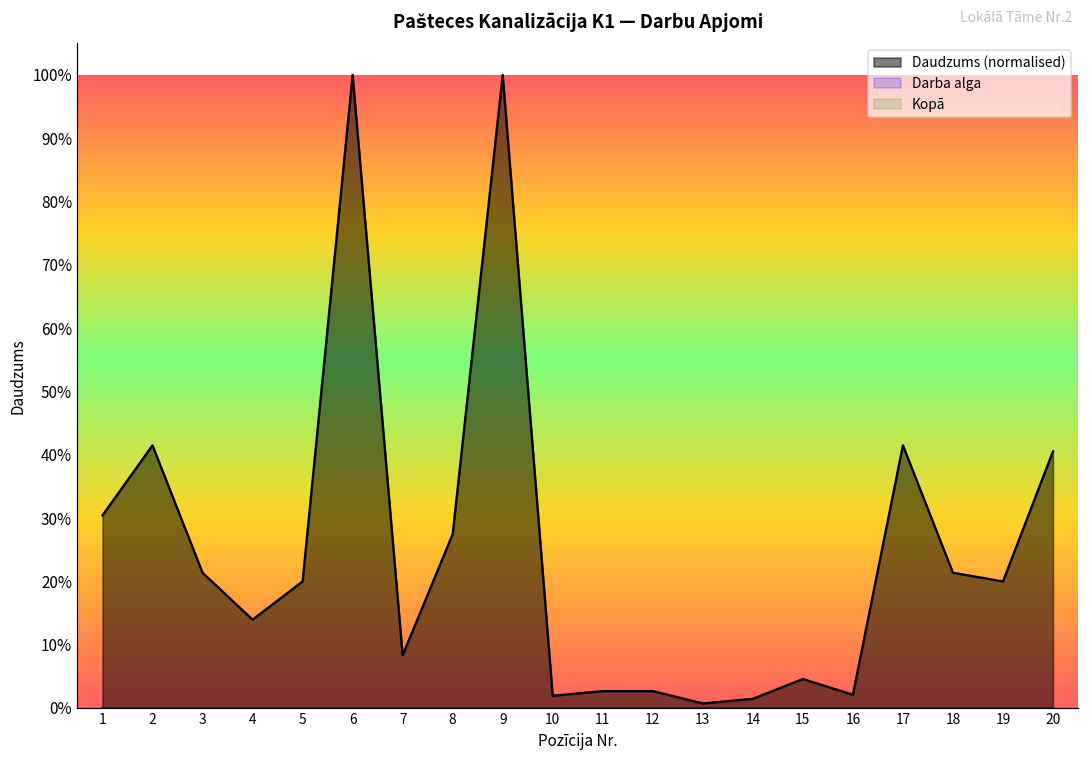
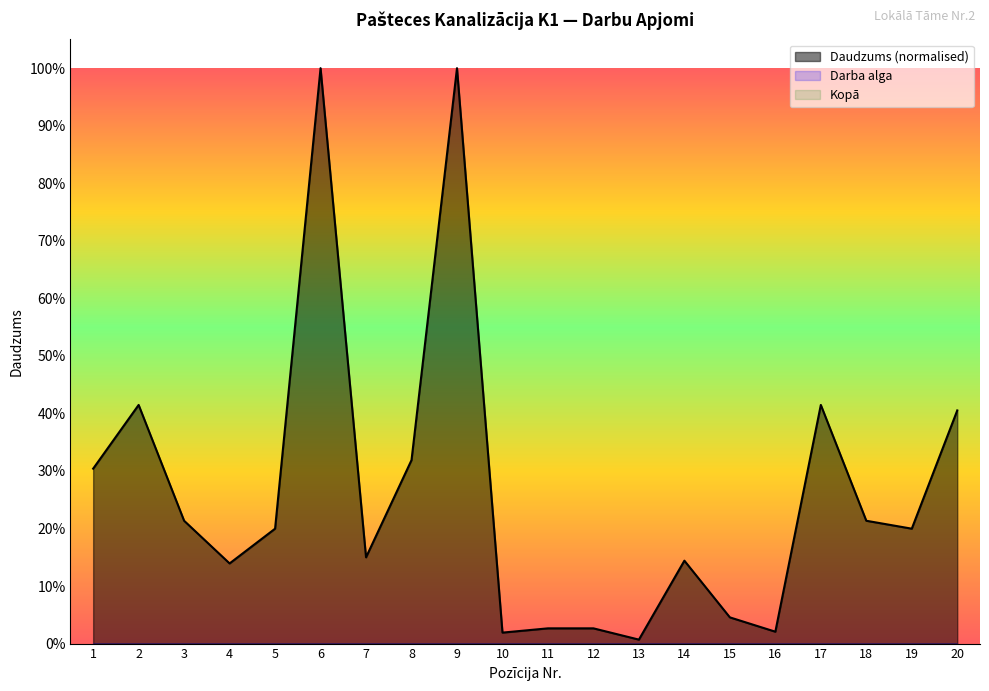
  {
    "Daudzums (normalised)": {
      "1": "30%",
      "2": "41%",
      "3": "21%",
      "4": "14%",
      "5": "20%",
      "6": "100%",
-     "7": "8%",
-     "8": "27%",
+     "7": "15%",
+     "8": "32%",
      "9": "100%",
      "10": "2%",
      "11": "3%",
      "12": "3%",
      "13": "1%",
-     "14": "1%",
+     "14": "14%",
      "15": "5%",
      "16": "2%",
      "17": "41%",
      "18": "21%",
      "19": "20%",
      "20": "41%"
    },
    "Kopā": {
      "1": "0%",
      "2": "0%",
      "3": "0%",
      "4": "0%",
      "5": "0%",
      "6": "0%",
      "7": "0%",
      "8": "0%",
      "9": "0%",
      "10": "0%",
      "11": "0%",
      "12": "0%",
      "13": "0%",
      "14": "0%",
      "15": "0%",
      "16": "0%",
      "17": "0%",
      "18": "0%",
      "19": "0%",
      "20": "0%"
    }
  }
